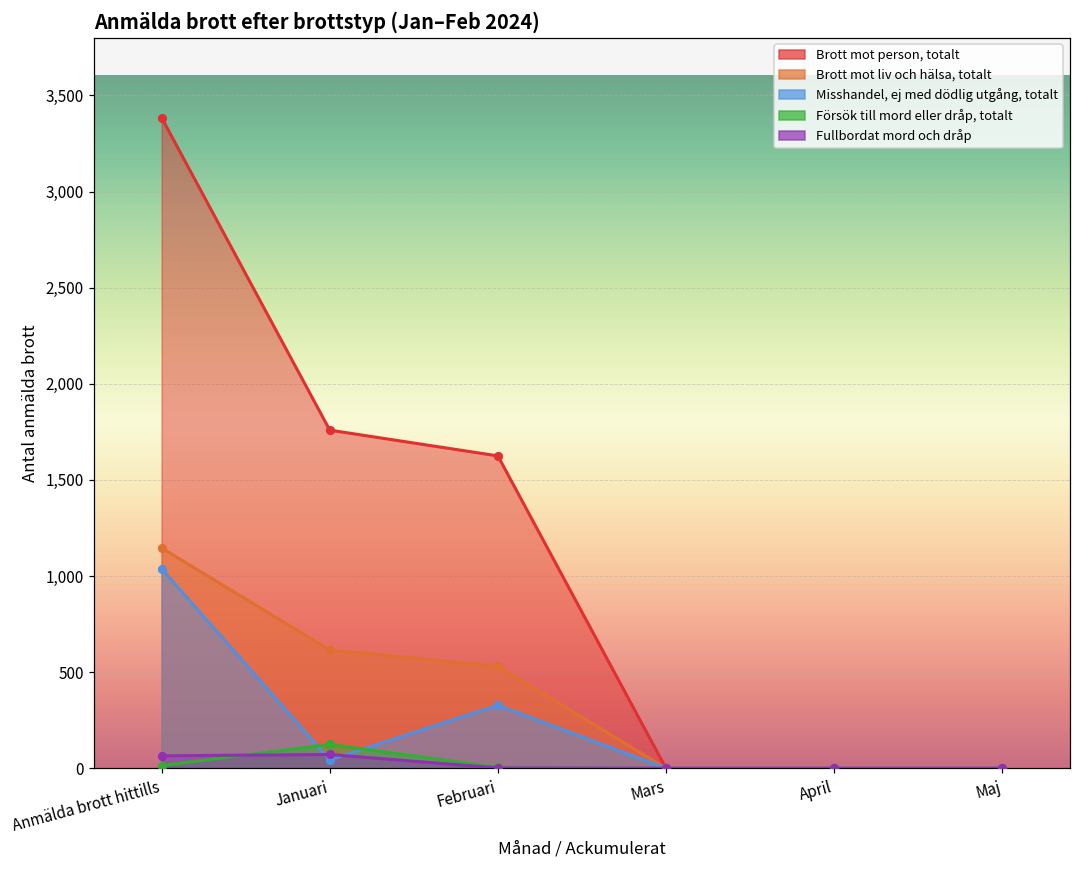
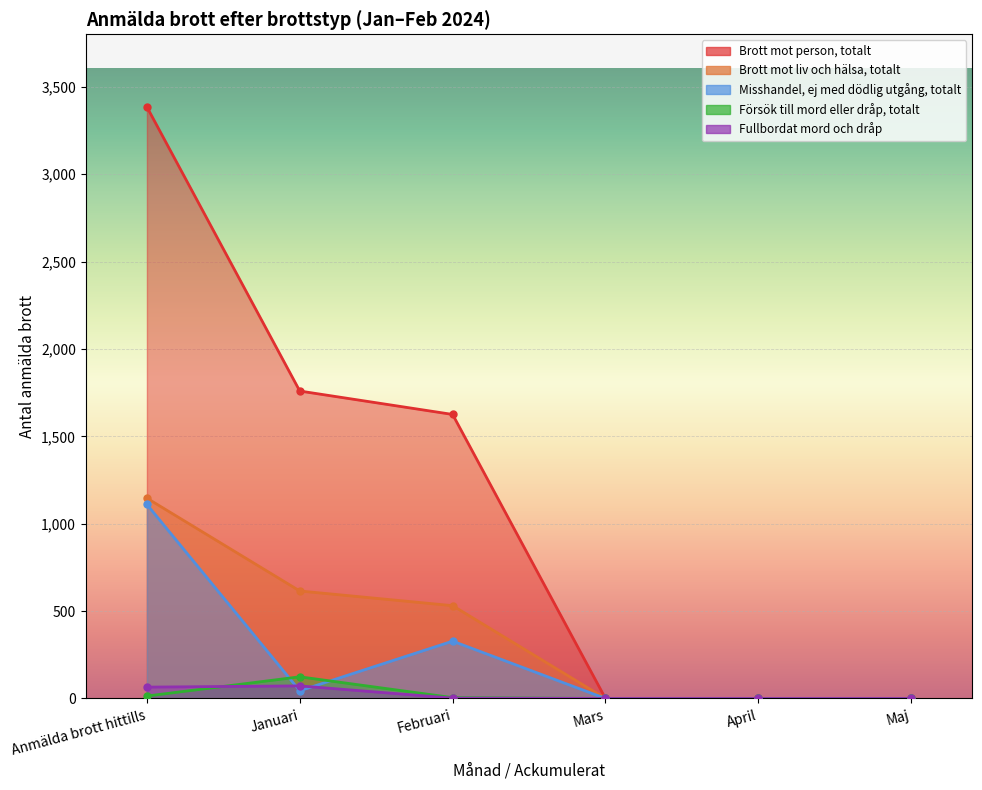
  {
    "Misshandel, ej med dödlig utgång, totalt": {
-     "Anmälda brott hittills": "1,040",
+     "Anmälda brott hittills": "1,110",
      "Januari": "40",
      "Februari": "330"
    },
    "Försök till mord eller dråp, totalt": {
      "Anmälda brott hittills": "10",
      "Januari": "120"
    },
    "Fullbordat mord och dråp": {
      "Anmälda brott hittills": "70",
      "Januari": "70"
    }
  }
